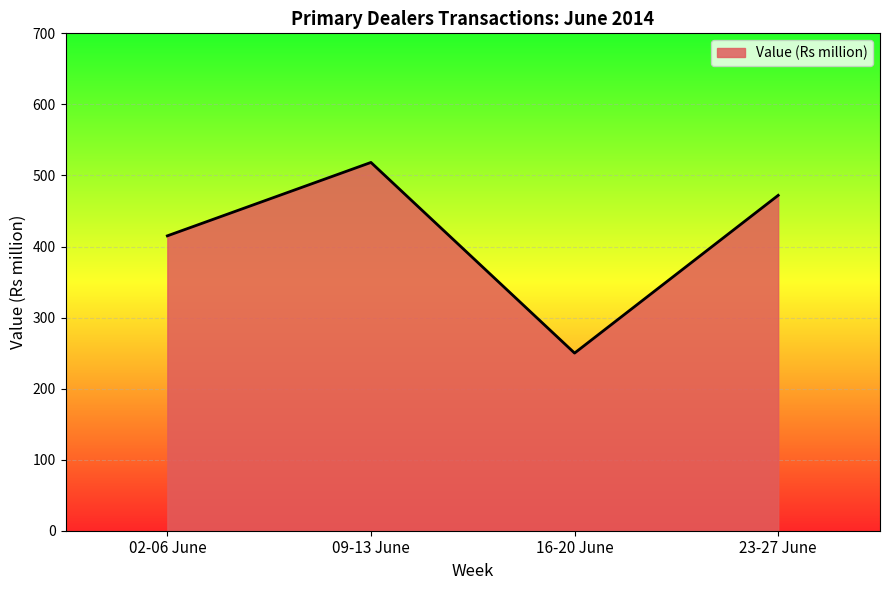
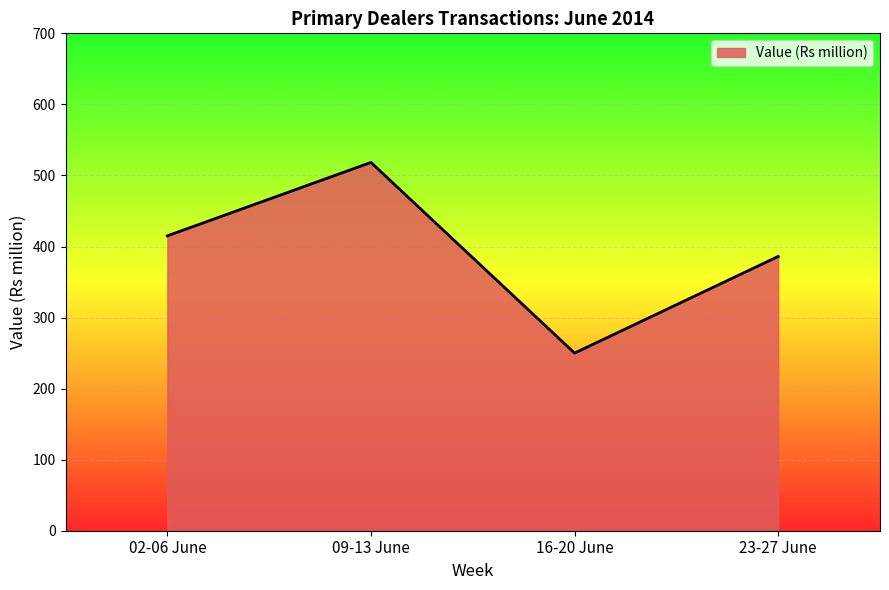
  {
    "02-06 June": 420,
    "09-13 June": 520,
    "16-20 June": 250,
-   "23-27 June": 470
+   "23-27 June": 390
  }
